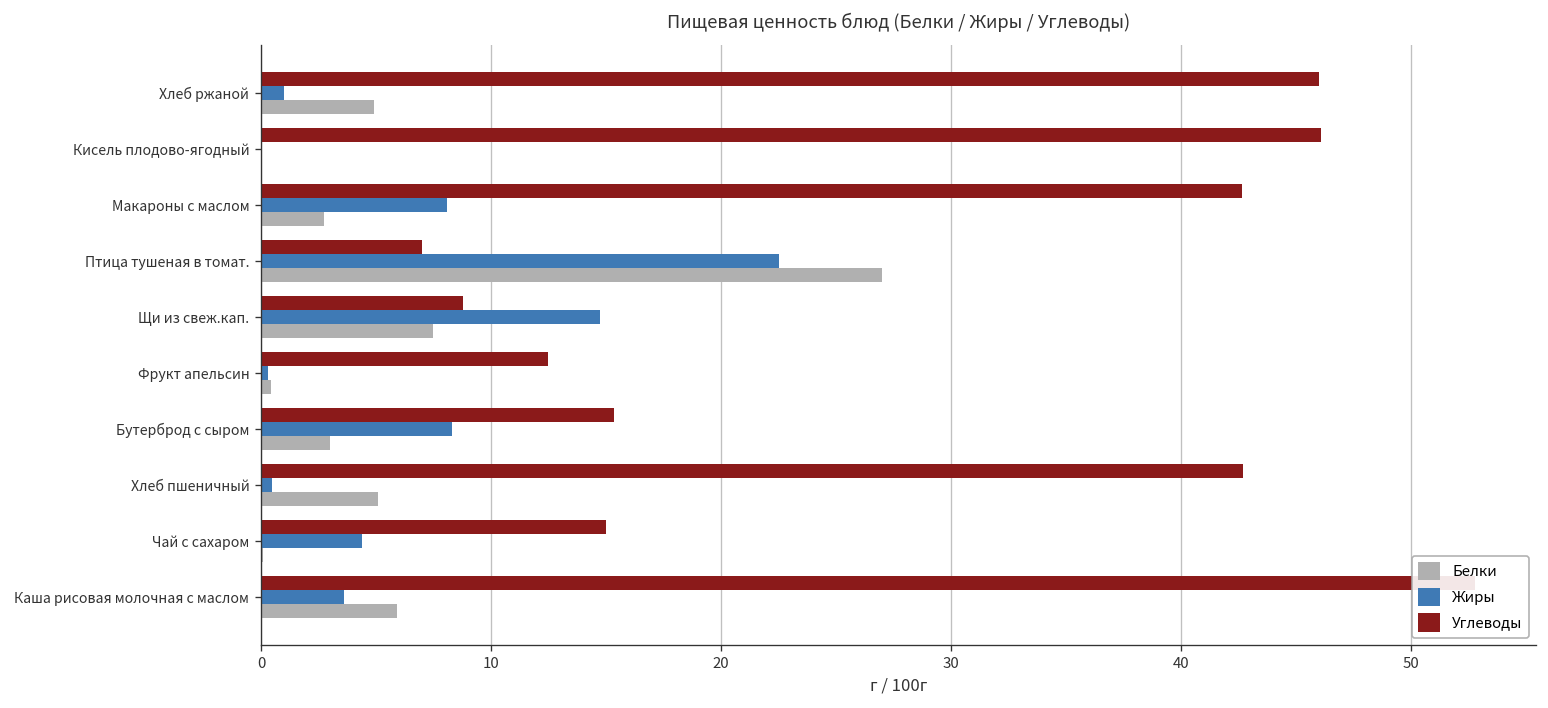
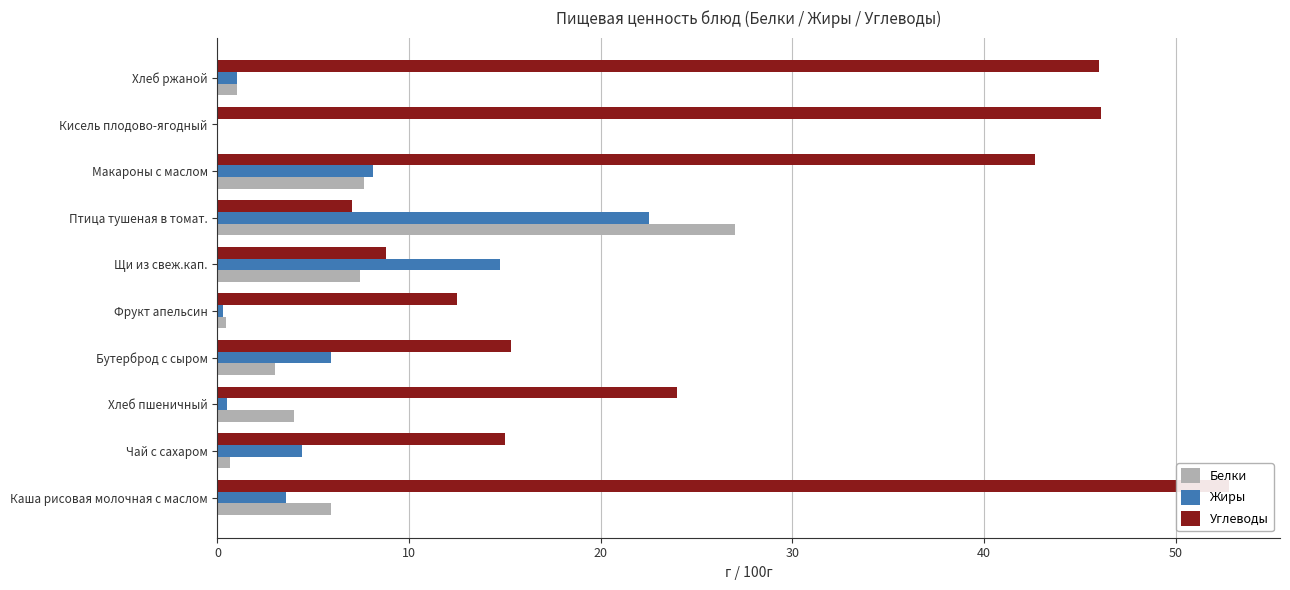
  {
    "Белки": {
-     "Хлеб ржаной": 4.9,
+     "Хлеб ржаной": 1.0,
      "Кисель плодово-ягодный": 0.0,
-     "Макароны с маслом": 2.7,
+     "Макароны с маслом": 7.6,
      "Птица тушеная в томат.": 27.0,
      "Щи из свеж.кап.": 7.5,
      "Фрукт апельсин": 0.4,
      "Бутерброд с сыром": 3.0,
-     "Хлеб пшеничный": 5.1,
-     "Чай с сахаром": 0.1,
+     "Хлеб пшеничный": 4.0,
+     "Чай с сахаром": 0.7,
      "Каша рисовая молочная с маслом": 5.9
    },
    "Жиры": {
      "Хлеб ржаной": 1.0,
      "Кисель плодово-ягодный": 0.0,
      "Макароны с маслом": 8.1,
      "Птица тушеная в томат.": 22.5,
      "Щи из свеж.кап.": 14.7,
      "Фрукт апельсин": 0.3,
-     "Бутерброд с сыром": 8.3,
+     "Бутерброд с сыром": 5.9,
      "Хлеб пшеничный": 0.5,
      "Чай с сахаром": 4.4,
      "Каша рисовая молочная с маслом": 3.6
    },
    "Углеводы": {
      "Хлеб ржаной": 46.0,
      "Кисель плодово-ягодный": 46.1,
      "Макароны с маслом": 42.6,
      "Птица тушеная в томат.": 7.0,
      "Щи из свеж.кап.": 8.8,
      "Фрукт апельсин": 12.5,
      "Бутерброд с сыром": 15.3,
-     "Хлеб пшеничный": 42.7,
+     "Хлеб пшеничный": 24.0,
      "Чай с сахаром": 15.0
    }
  }
